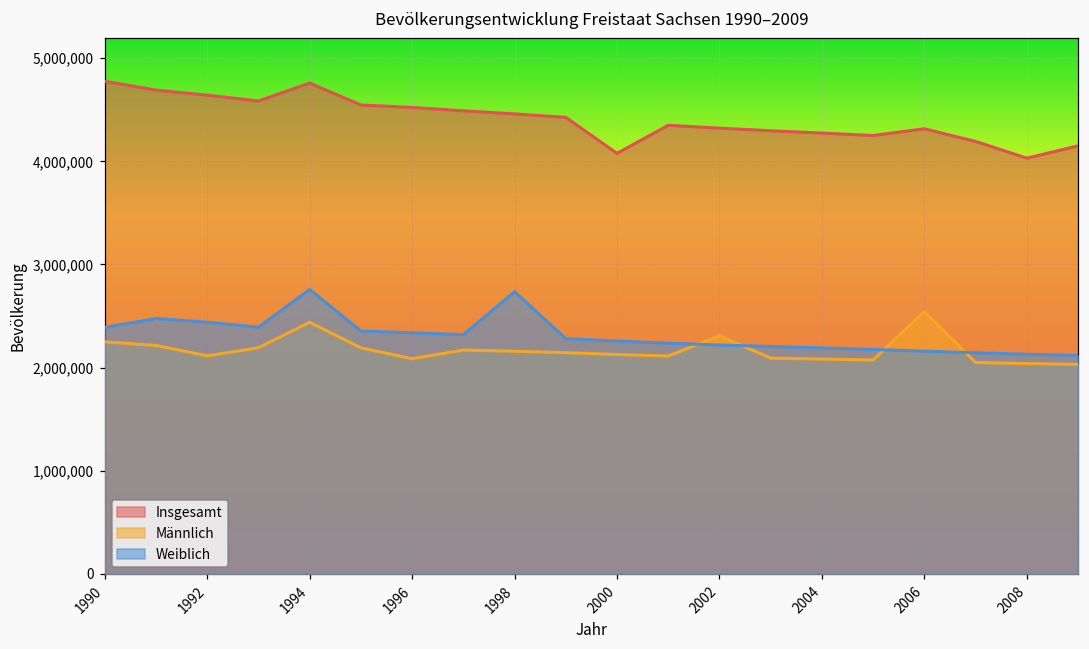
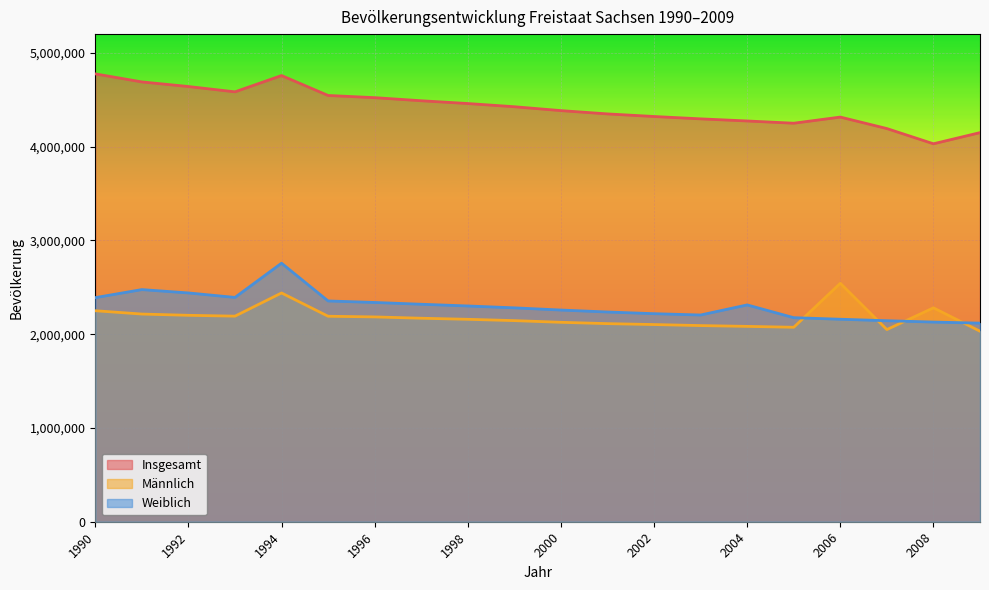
  {
    "Insgesamt": {
      "1990": "4,800,000",
      "1992": "4,600,000",
      "1994": "4,800,000",
      "1996": "4,500,000",
      "1998": "4,500,000",
-     "2000": "4,100,000",
+     "2000": "4,400,000",
      "2002": "4,300,000",
      "2004": "4,300,000",
      "2006": "4,300,000",
      "2008": "4,000,000"
    },
    "Männlich": {
      "1990": "2,300,000",
-     "1992": "2,100,000",
+     "1992": "2,200,000",
      "1994": "2,400,000",
-     "1996": "2,100,000",
+     "1996": "2,200,000",
      "1998": "2,200,000",
      "2000": "2,100,000",
-     "2002": "2,300,000",
+     "2002": "2,100,000",
      "2004": "2,100,000",
      "2006": "2,500,000",
-     "2008": "2,000,000"
+     "2008": "2,300,000"
    },
    "Weiblich": {
      "1990": "2,400,000",
      "1992": "2,400,000",
      "1994": "2,800,000",
      "1996": "2,300,000",
-     "1998": "2,700,000",
+     "1998": "2,300,000",
      "2000": "2,300,000",
      "2002": "2,200,000",
-     "2004": "2,200,000",
+     "2004": "2,300,000",
      "2006": "2,200,000",
      "2008": "2,100,000"
    }
  }
